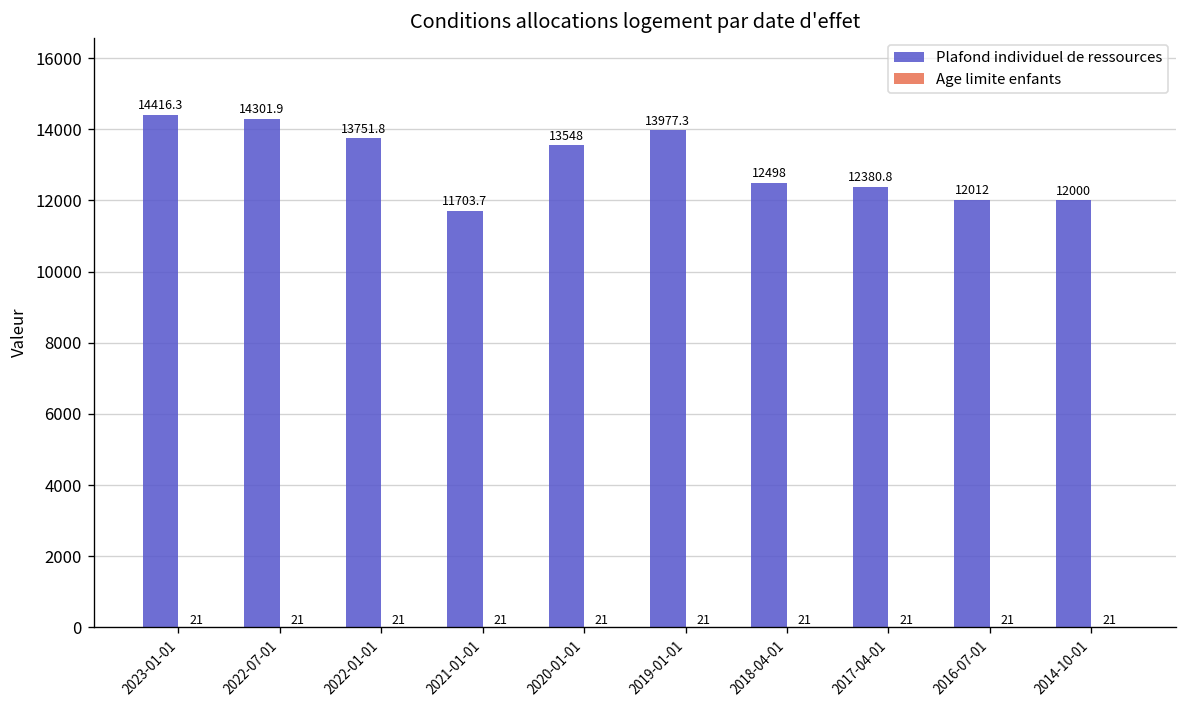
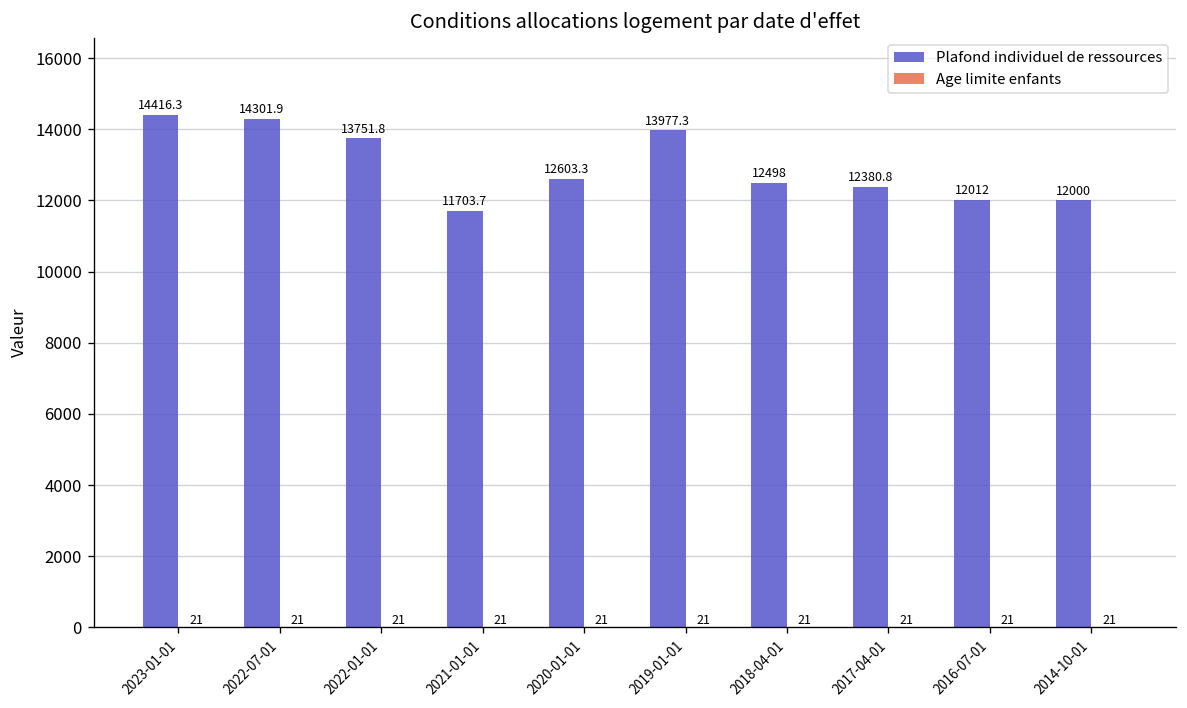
  {
    "Plafond individuel de ressources": {
      "2023-01-01": 14416.3,
      "2022-07-01": 14301.9,
      "2022-01-01": 13751.8,
      "2021-01-01": 11703.7,
-     "2020-01-01": 13548,
+     "2020-01-01": 12603.3,
      "2019-01-01": 13977.3,
      "2018-04-01": 12498,
      "2017-04-01": 12380.8,
      "2016-07-01": 12012,
      "2014-10-01": 12000
    },
    "Age limite enfants": {
      "2023-01-01": 21,
      "2022-07-01": 21,
      "2022-01-01": 21,
      "2021-01-01": 21,
      "2020-01-01": 21,
      "2019-01-01": 21,
      "2018-04-01": 21,
      "2017-04-01": 21,
      "2016-07-01": 21,
      "2014-10-01": 21
    }
  }
